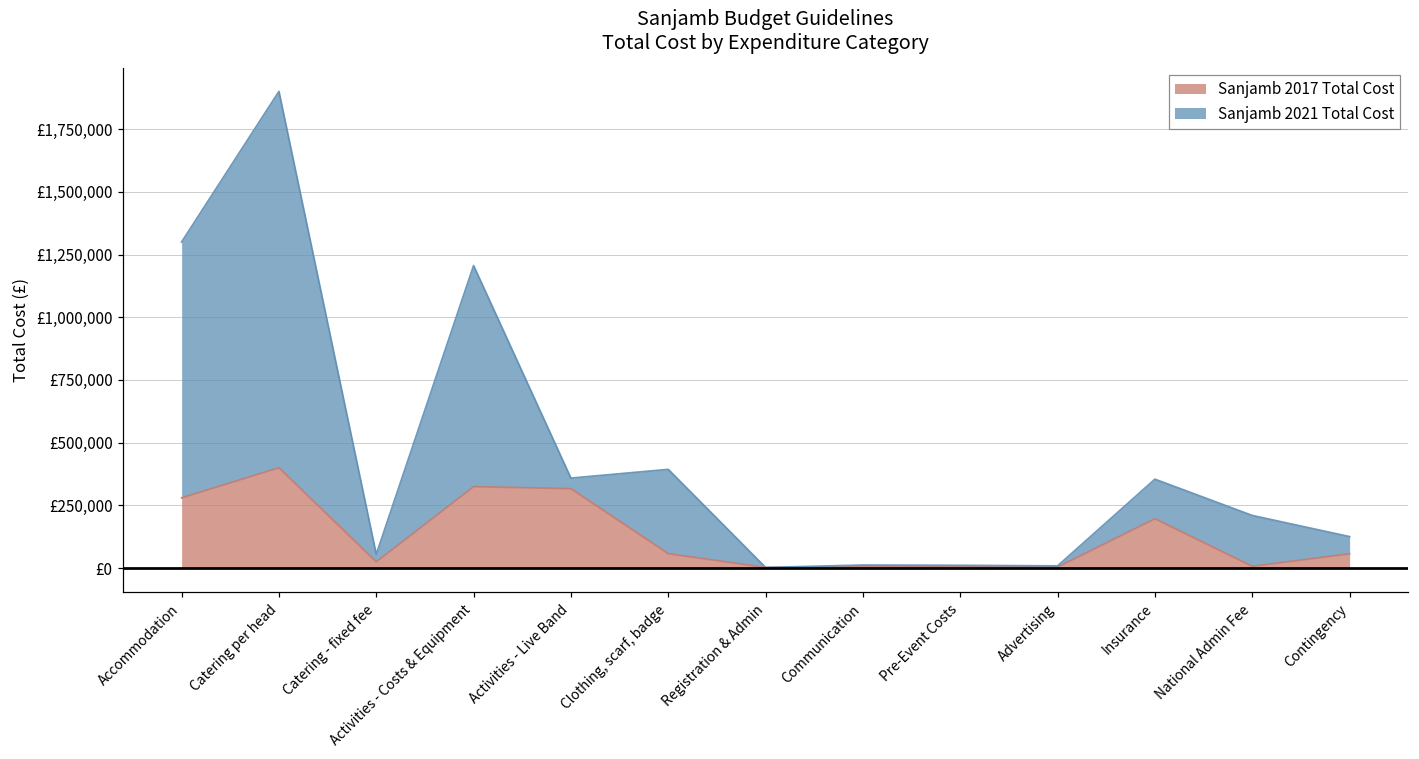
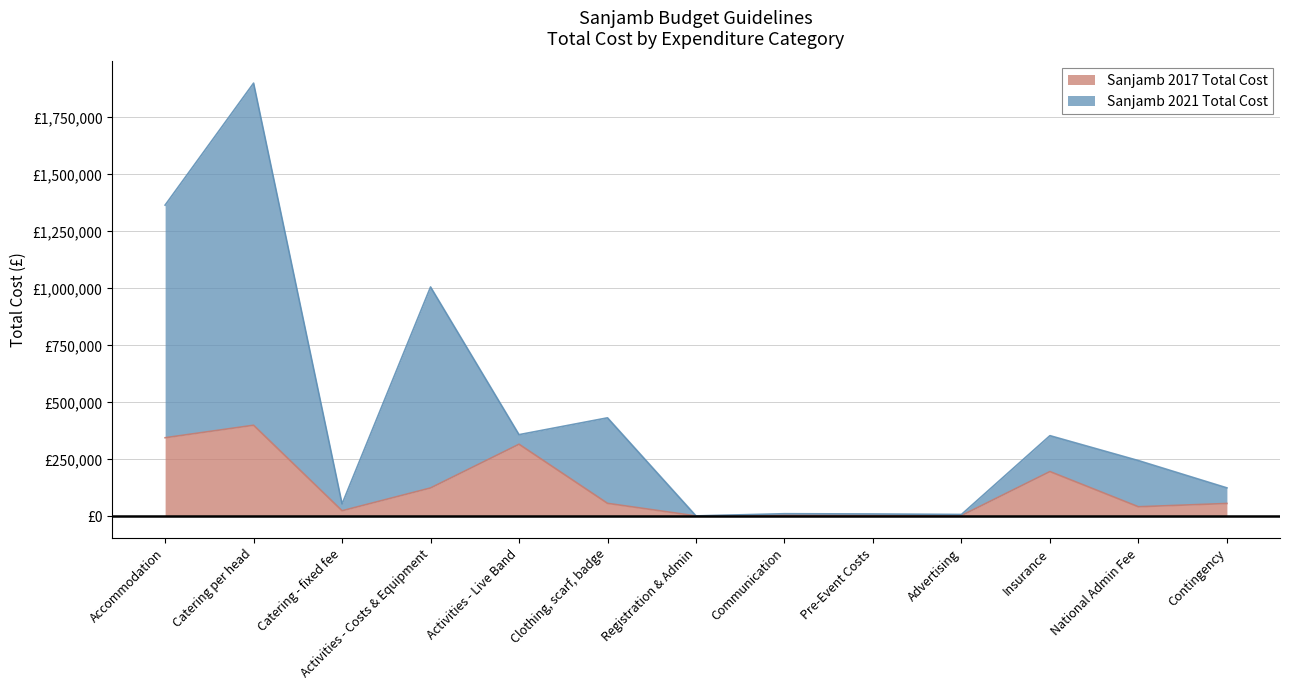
  {
    "Sanjamb 2017 Total Cost": {
-     "Accommodation": "£280,000",
+     "Accommodation": "£350,000",
      "Catering per head": "£400,000",
      "Catering - fixed fee": "£30,000",
-     "Activities - Costs & Equipment": "£320,000",
+     "Activities - Costs & Equipment": "£130,000",
      "Activities - Live Band": "£320,000",
      "Clothing, scarf, badge": "£60,000",
      "Insurance": "£200,000",
-     "National Admin Fee": "£10,000",
+     "National Admin Fee": "£40,000",
      "Contingency": "£60,000"
    },
    "Sanjamb 2021 Total Cost": {
      "Accommodation": "£1,020,000",
      "Catering per head": "£1,500,000",
      "Catering - fixed fee": "£30,000",
      "Activities - Costs & Equipment": "£880,000",
      "Activities - Live Band": "£40,000",
-     "Clothing, scarf, badge": "£340,000",
+     "Clothing, scarf, badge": "£380,000",
      "Insurance": "£160,000",
      "National Admin Fee": "£200,000",
      "Contingency": "£70,000"
    }
  }
